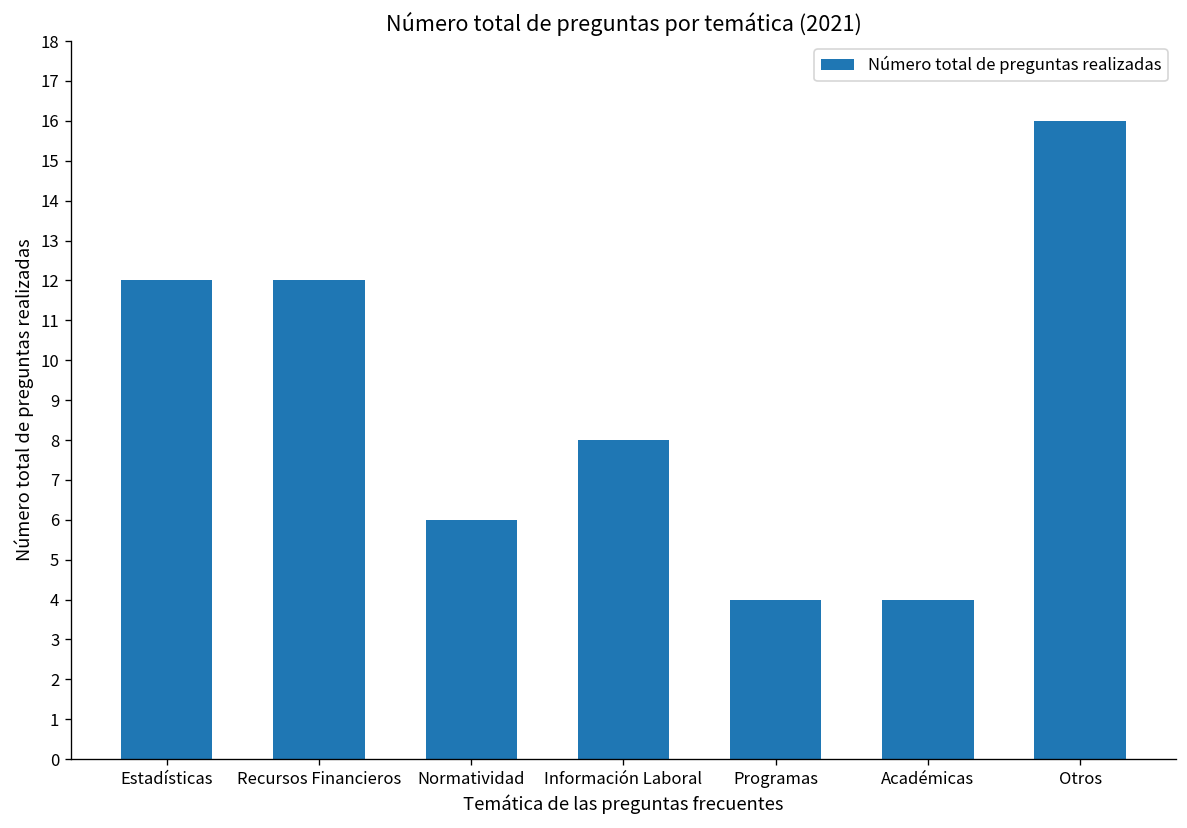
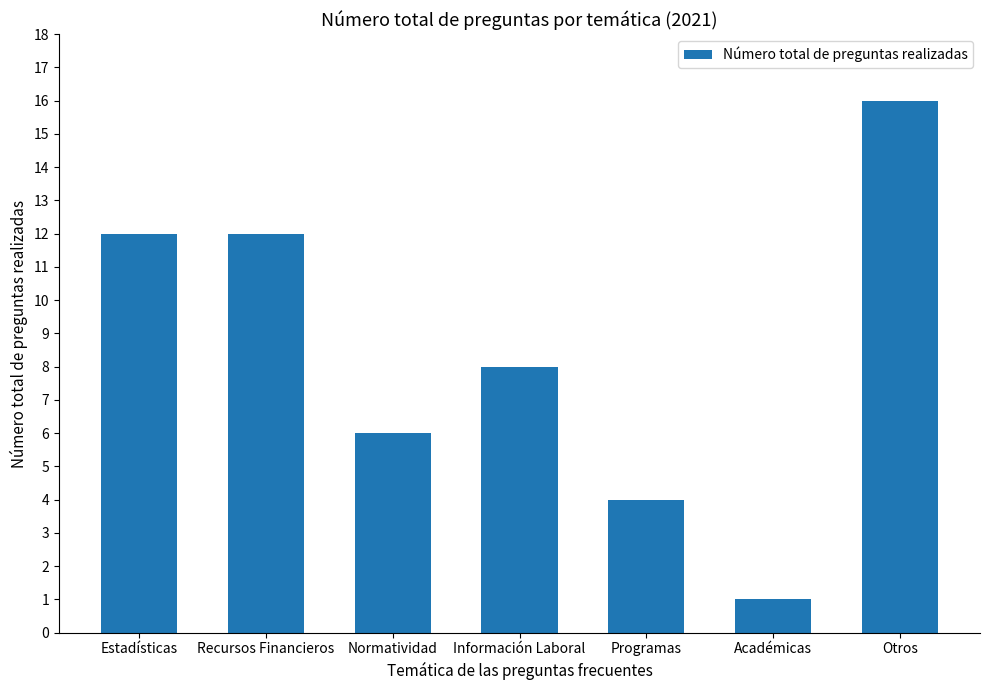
  {
    "Estadísticas": 12,
    "Recursos Financieros": 12,
    "Normatividad": 6,
    "Información Laboral": 8,
    "Programas": 4,
-   "Académicas": 4,
+   "Académicas": 1,
    "Otros": 16
  }
